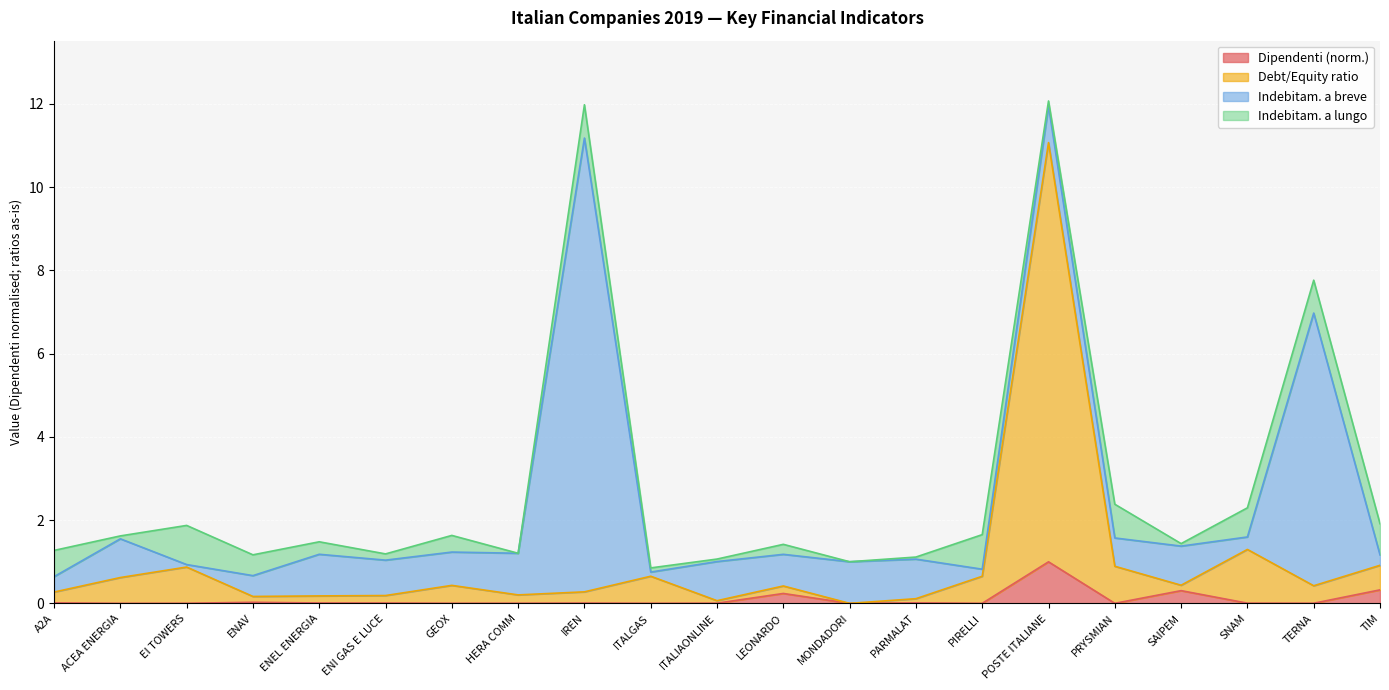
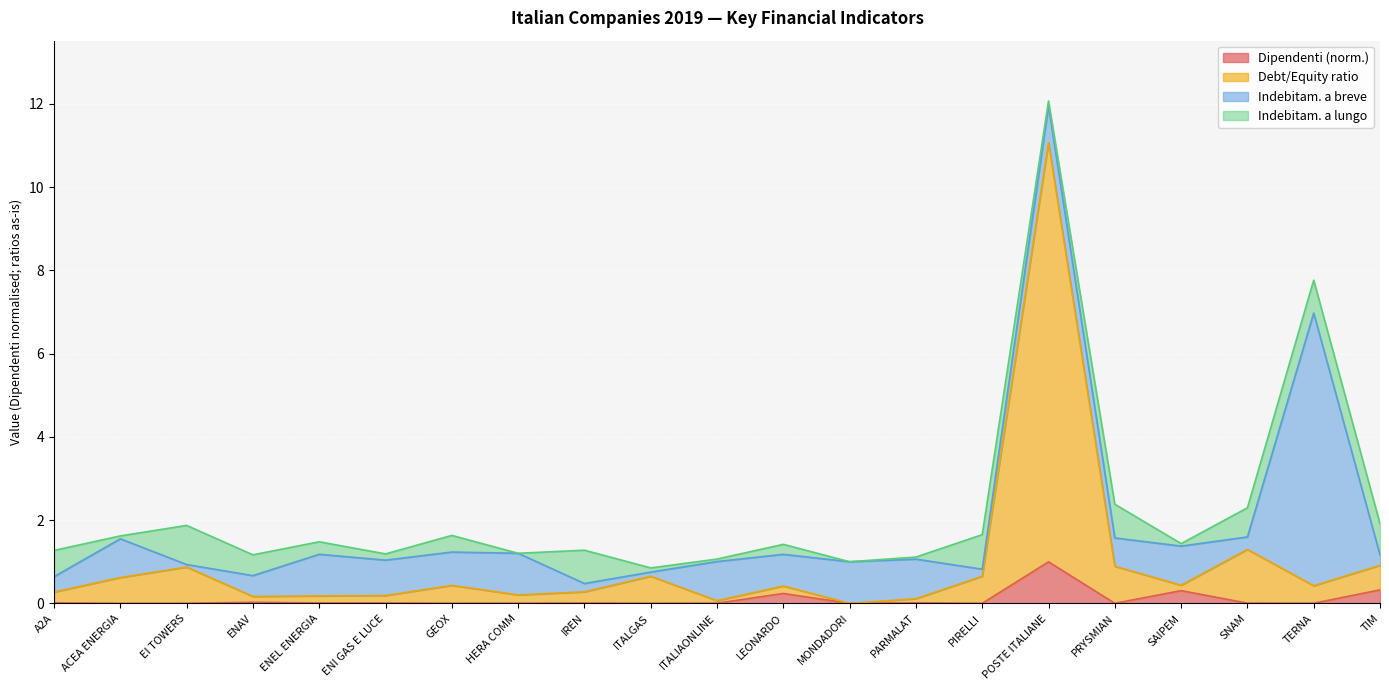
  {
    "Dipendenti (norm.)": {
      "A2A": 0.0,
      "ACEA ENERGIA": 0.0,
      "EI TOWERS": 0.0,
      "ENAV": 0.0,
      "ENEL ENERGIA": 0.0,
      "ENI GAS E LUCE": 0.0,
      "GEOX": 0.0,
      "HERA COMM": 0.0,
      "IREN": 0.0,
      "ITALGAS": 0.0,
      "LEONARDO": 0.2,
      "PARMALAT": 0.0,
      "PIRELLI": 0.0,
      "POSTE ITALIANE": 1.0,
      "PRYSMIAN": 0.0,
      "SAIPEM": 0.3,
      "SNAM": 0.0,
      "TERNA": 0.0,
      "TIM": 0.3
    },
    "Debt/Equity ratio": {
      "A2A": 0.3,
      "ACEA ENERGIA": 0.6,
      "ENAV": 0.1,
      "ENEL ENERGIA": 0.2,
      "ENI GAS E LUCE": 0.2,
      "GEOX": 0.4,
      "HERA COMM": 0.2,
      "IREN": 0.3,
      "ITALGAS": 0.7,
      "LEONARDO": 0.2,
      "PARMALAT": 0.1,
      "PIRELLI": 0.7,
      "POSTE ITALIANE": 10.1,
      "PRYSMIAN": 0.9,
      "SAIPEM": 0.1,
      "SNAM": 1.3,
      "TERNA": 0.4,
      "TIM": 0.6
    },
    "Indebitam. a breve": {
      "A2A": 0.4,
      "ACEA ENERGIA": 0.9,
      "ENAV": 0.5,
      "ENEL ENERGIA": 1.0,
      "ENI GAS E LUCE": 0.8,
      "GEOX": 0.8,
-     "IREN": 10.9,
+     "IREN": 0.2,
      "ITALGAS": 0.1,
      "LEONARDO": 0.8,
      "PIRELLI": 0.2,
      "POSTE ITALIANE": 0.9,
      "PRYSMIAN": 0.7,
      "SNAM": 0.3,
      "TERNA": 6.6,
      "TIM": 0.3
    },
    "Indebitam. a lungo": {
      "A2A": 0.6,
      "ACEA ENERGIA": 0.1,
      "EI TOWERS": 0.9,
      "ENAV": 0.5,
      "ENEL ENERGIA": 0.3,
      "ENI GAS E LUCE": 0.1,
      "GEOX": 0.4,
      "IREN": 0.8,
      "ITALGAS": 0.1,
      "LEONARDO": 0.2,
      "PIRELLI": 0.8,
      "POSTE ITALIANE": 0.1,
      "PRYSMIAN": 0.8,
      "SNAM": 0.7,
      "TERNA": 0.8,
      "TIM": 0.8
    }
  }
